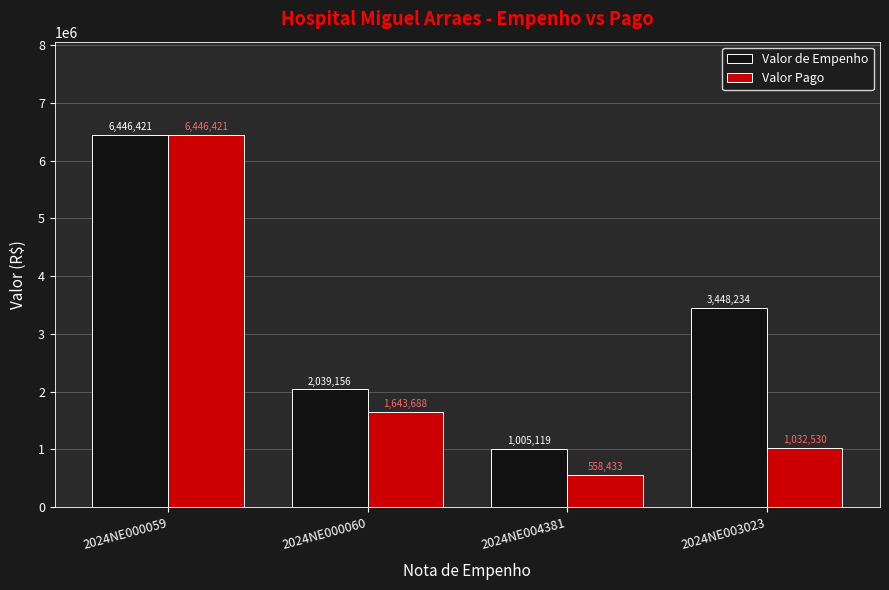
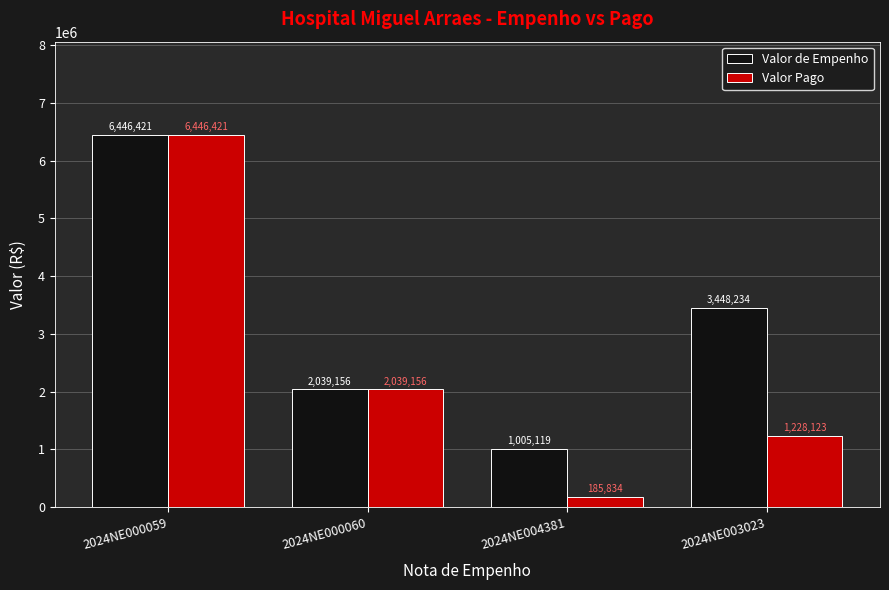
  {
    "Valor de Empenho": {
      "2024NE000059": "6,446,421",
      "2024NE000060": "2,039,156",
      "2024NE004381": "1,005,119",
      "2024NE003023": "3,448,234"
    },
    "Valor Pago": {
      "2024NE000059": "6,446,421",
-     "2024NE000060": "1,643,688",
-     "2024NE004381": "558,433",
-     "2024NE003023": "1,032,530"
+     "2024NE000060": "2,039,156",
+     "2024NE004381": "185,834",
+     "2024NE003023": "1,228,123"
    }
  }
